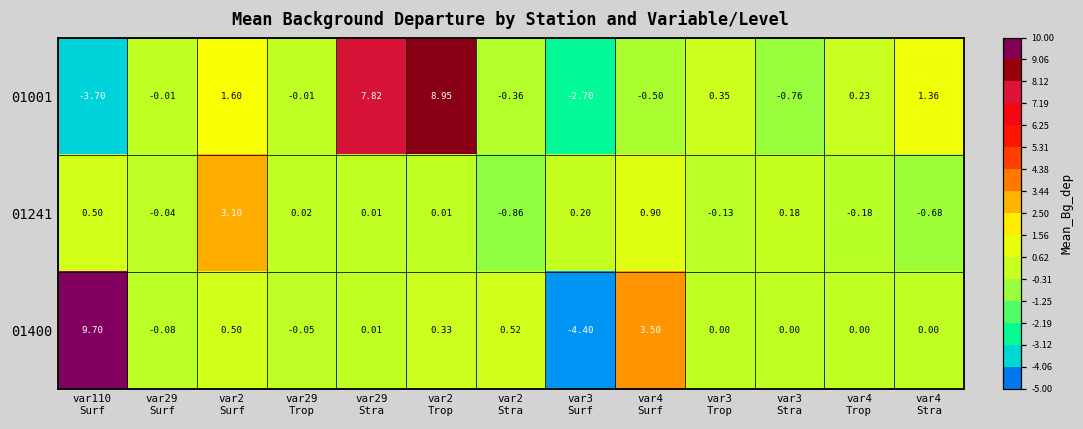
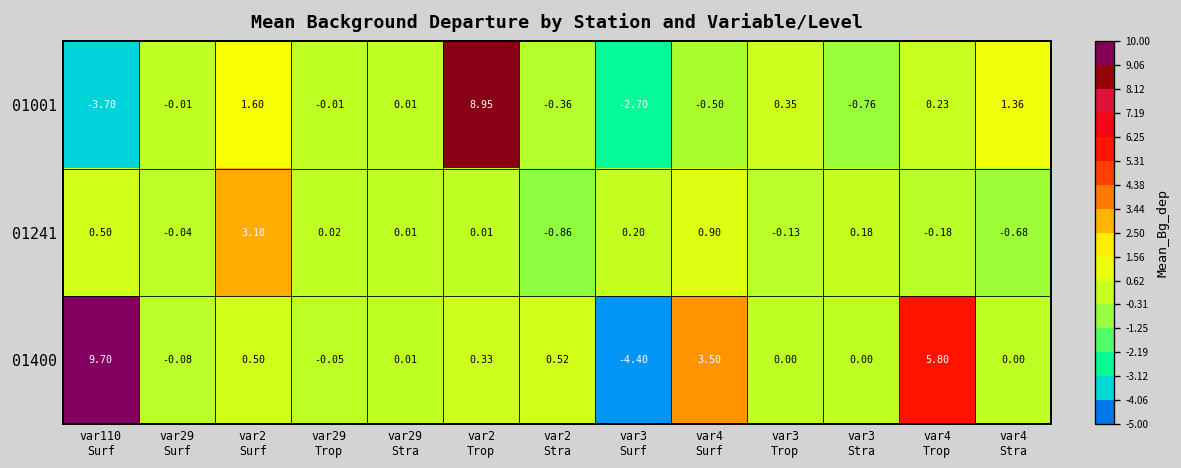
  {
    "01001": {
      "var110 Surf": -3.70,
      "var29 Surf": -0.01,
      "var2 Surf": 1.60,
      "var29 Trop": -0.01,
-     "var29 Stra": 7.82,
+     "var29 Stra": 0.01,
      "var2 Trop": 8.95,
      "var2 Stra": -0.36,
      "var3 Surf": -2.70,
      "var4 Surf": -0.50,
      "var3 Trop": 0.35,
      "var3 Stra": -0.76,
      "var4 Trop": 0.23,
      "var4 Stra": 1.36
    },
    "01241": {
      "var110 Surf": 0.50,
      "var29 Surf": -0.04,
      "var2 Surf": 3.10,
      "var29 Trop": 0.02,
      "var29 Stra": 0.01,
      "var2 Trop": 0.01,
      "var2 Stra": -0.86,
      "var3 Surf": 0.20,
      "var4 Surf": 0.90,
      "var3 Trop": -0.13,
      "var3 Stra": 0.18,
      "var4 Trop": -0.18,
      "var4 Stra": -0.68
    },
    "01400": {
      "var110 Surf": 9.70,
      "var29 Surf": -0.08,
      "var2 Surf": 0.50,
      "var29 Trop": -0.05,
      "var29 Stra": 0.01,
      "var2 Trop": 0.33,
      "var2 Stra": 0.52,
      "var3 Surf": -4.40,
      "var4 Surf": 3.50,
      "var3 Trop": 0.00,
      "var3 Stra": 0.00,
-     "var4 Trop": 0.00,
+     "var4 Trop": 5.80,
      "var4 Stra": 0.00
    }
  }
